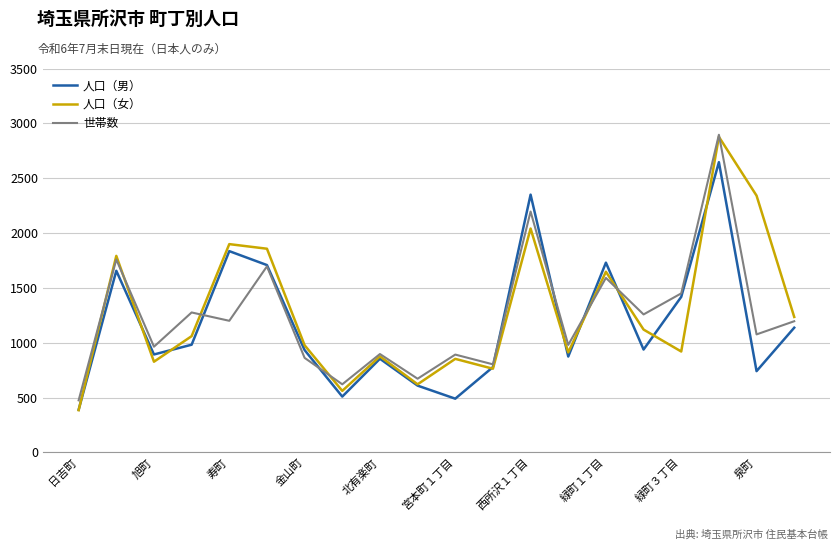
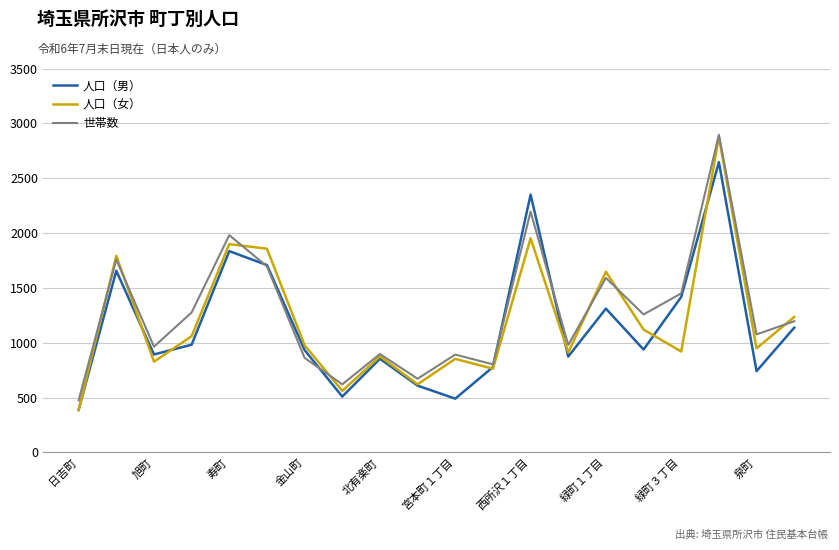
  {
    "人口（男）": {
      "旭町": 890,
      "寿町": 1840,
      "金山町": 930,
      "宮本町１丁目": 490,
      "西所沢１丁目": 2350,
-     "緑町１丁目": 1730,
+     "緑町１丁目": 1310,
      "緑町３丁目": 1420,
      "泉町": 740
    },
    "人口（女）": {
      "旭町": 830,
      "寿町": 1900,
      "金山町": 980,
      "宮本町１丁目": 850,
-     "西所沢１丁目": 2040,
+     "西所沢１丁目": 1950,
      "緑町１丁目": 1650,
      "緑町３丁目": 920,
-     "泉町": 2340
+     "泉町": 950
    },
    "世帯数": {
      "日吉町": 480,
      "旭町": 960,
-     "寿町": 1200,
+     "寿町": 1980,
      "金山町": 860,
      "宮本町１丁目": 890,
      "西所沢１丁目": 2200,
      "緑町１丁目": 1590,
      "緑町３丁目": 1450,
      "泉町": 1080
    }
  }
